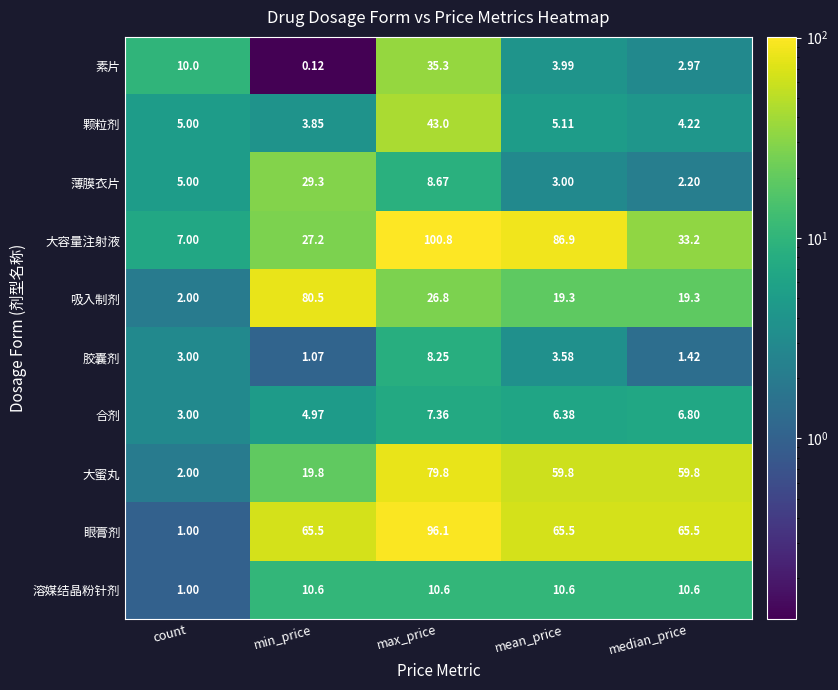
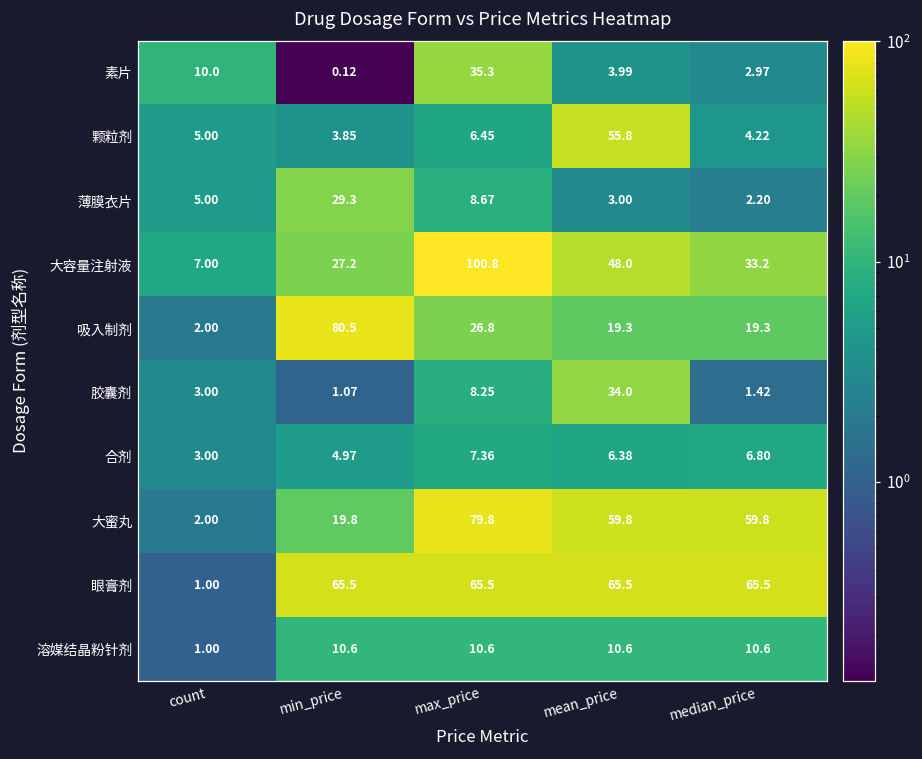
  {
    "素片": {
      "count": 10.0,
      "min_price": 0.12,
      "max_price": 35.3,
      "mean_price": 3.99,
      "median_price": 2.97
    },
    "颗粒剂": {
      "count": 5.00,
      "min_price": 3.85,
-     "max_price": 43.0,
-     "mean_price": 5.11,
+     "max_price": 6.45,
+     "mean_price": 55.8,
      "median_price": 4.22
    },
    "薄膜衣片": {
      "count": 5.00,
      "min_price": 29.3,
      "max_price": 8.67,
      "mean_price": 3.00,
      "median_price": 2.20
    },
    "大容量注射液": {
      "count": 7.00,
      "min_price": 27.2,
      "max_price": 100.8,
-     "mean_price": 86.9,
+     "mean_price": 48.0,
      "median_price": 33.2
    },
    "吸入制剂": {
      "count": 2.00,
      "min_price": 80.5,
      "max_price": 26.8,
      "mean_price": 19.3,
      "median_price": 19.3
    },
    "胶囊剂": {
      "count": 3.00,
      "min_price": 1.07,
      "max_price": 8.25,
-     "mean_price": 3.58,
+     "mean_price": 34.0,
      "median_price": 1.42
    },
    "合剂": {
      "count": 3.00,
      "min_price": 4.97,
      "max_price": 7.36,
      "mean_price": 6.38,
      "median_price": 6.80
    },
    "大蜜丸": {
      "count": 2.00,
      "min_price": 19.8,
      "max_price": 79.8,
      "mean_price": 59.8,
      "median_price": 59.8
    },
    "眼膏剂": {
      "count": 1.00,
      "min_price": 65.5,
-     "max_price": 96.1,
+     "max_price": 65.5,
      "mean_price": 65.5,
      "median_price": 65.5
    },
    "溶媒结晶粉针剂": {
      "count": 1.00,
      "min_price": 10.6,
      "max_price": 10.6,
      "mean_price": 10.6,
      "median_price": 10.6
    }
  }
